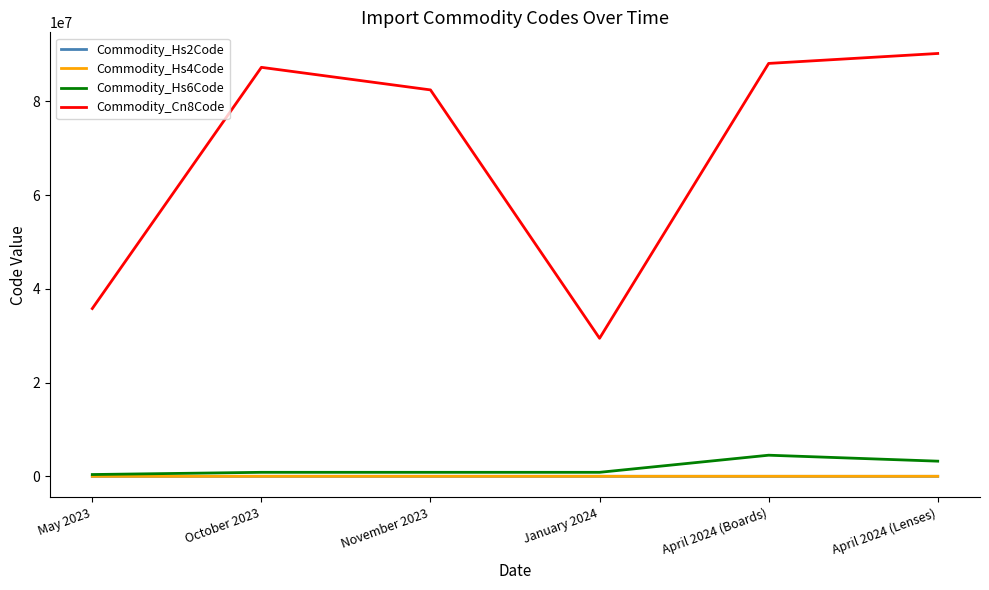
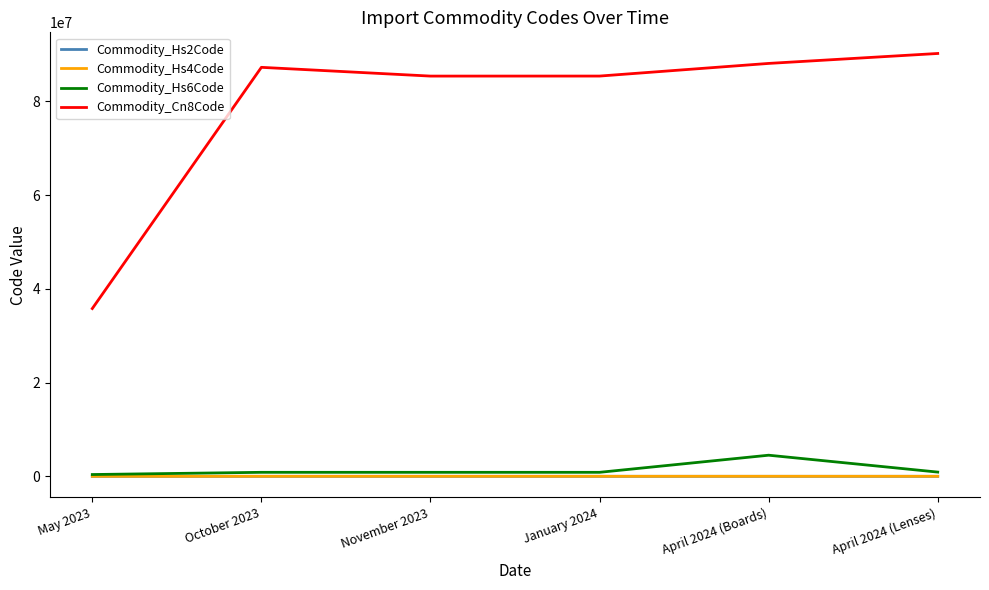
  {
    "Commodity_Hs4Code": {
      "October 2023": 0,
      "November 2023": 0,
      "January 2024": 0,
      "April 2024 (Boards)": 0,
      "April 2024 (Lenses)": 0
    },
    "Commodity_Hs6Code": {
      "October 2023": 1000000,
      "November 2023": 1000000,
      "January 2024": 1000000,
      "April 2024 (Boards)": 5000000,
-     "April 2024 (Lenses)": 3000000
+     "April 2024 (Lenses)": 1000000
    },
    "Commodity_Cn8Code": {
      "May 2023": 36000000,
      "October 2023": 87000000,
-     "November 2023": 82000000,
-     "January 2024": 29000000,
+     "November 2023": 85000000,
+     "January 2024": 85000000,
      "April 2024 (Boards)": 88000000,
      "April 2024 (Lenses)": 90000000
    }
  }
